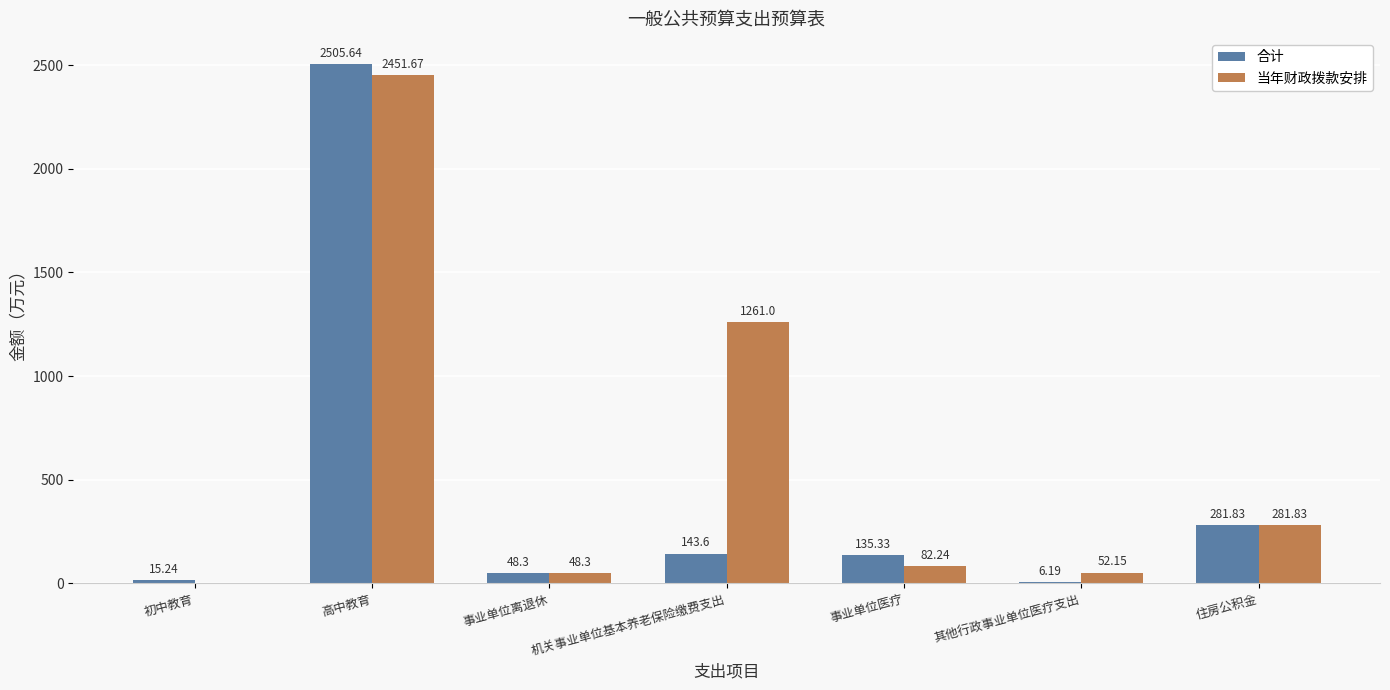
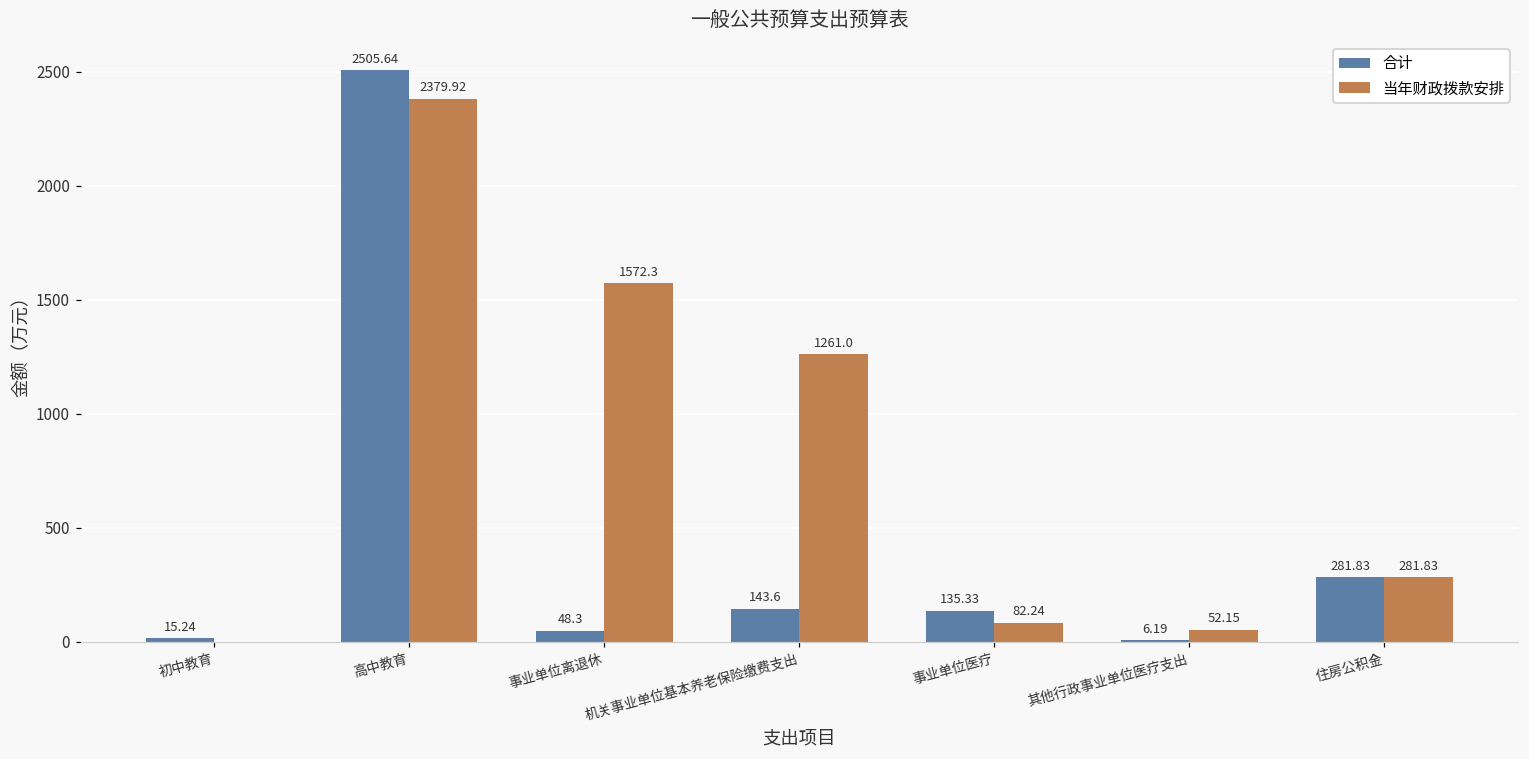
  {
    "合计": {
      "初中教育": 15.24,
      "高中教育": 2505.64,
      "事业单位离退休": 48.3,
      "机关事业单位基本养老保险缴费支出": 143.6,
      "事业单位医疗": 135.33,
      "其他行政事业单位医疗支出": 6.19,
      "住房公积金": 281.83
    },
    "当年财政拨款安排": {
-     "高中教育": 2451.67,
-     "事业单位离退休": 48.3,
+     "高中教育": 2379.92,
+     "事业单位离退休": 1572.3,
      "机关事业单位基本养老保险缴费支出": 1261.0,
      "事业单位医疗": 82.24,
      "其他行政事业单位医疗支出": 52.15,
      "住房公积金": 281.83
    }
  }
